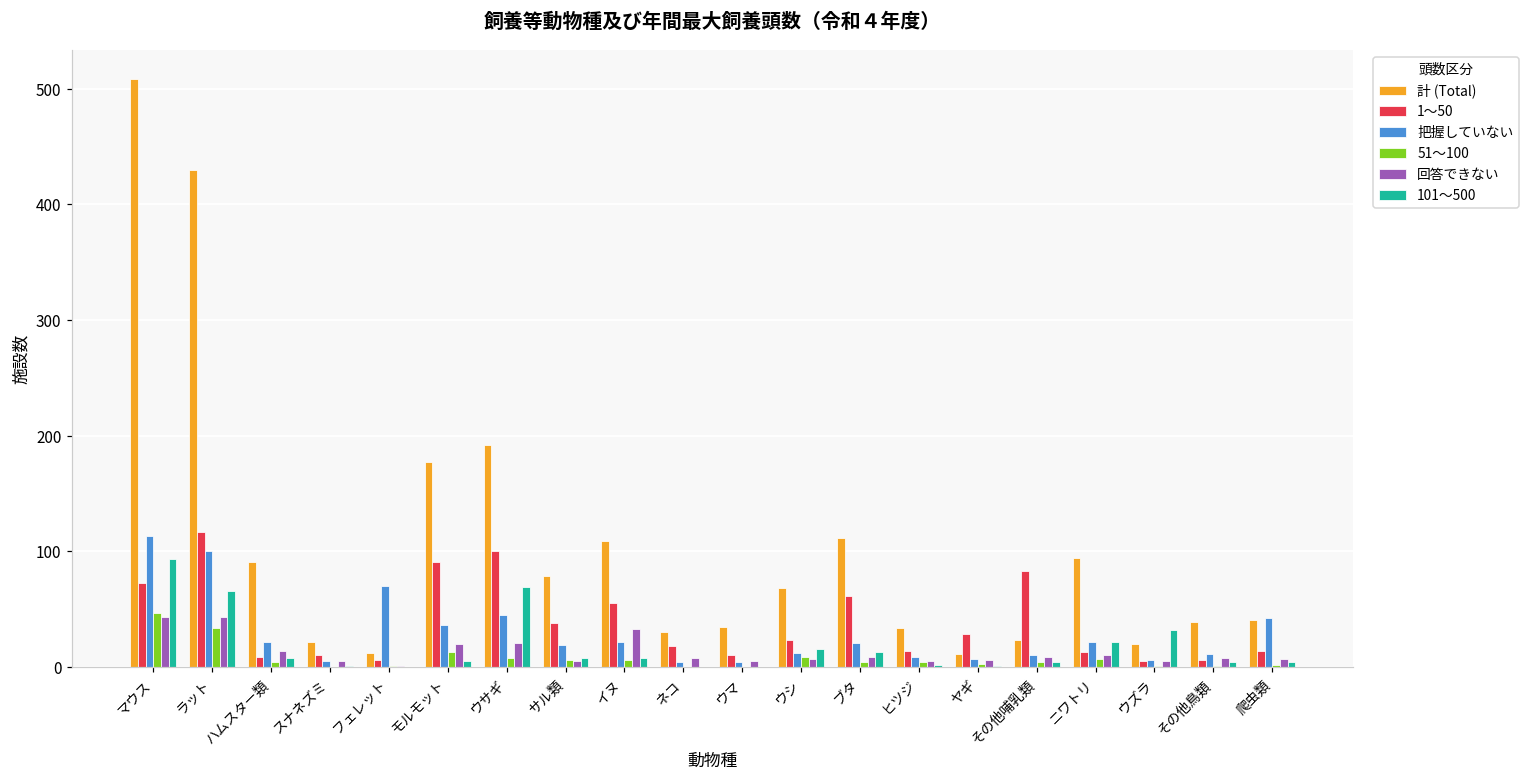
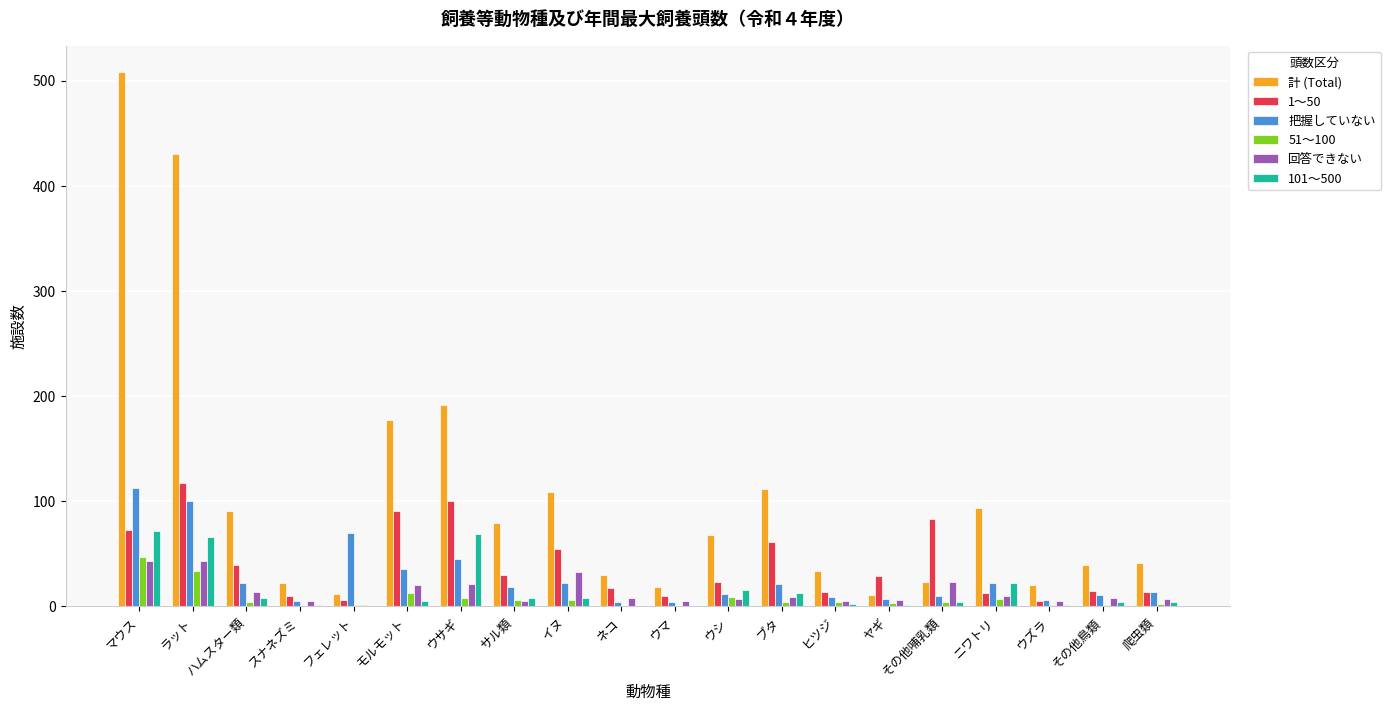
  {
    "計 (Total)": {
      "マウス": 508,
      "ラット": 430,
      "ハムスター類": 91,
      "スナネズミ": 22,
      "フェレット": 12,
      "モルモット": 177,
      "ウサギ": 192,
      "サル類": 79,
      "イヌ": 109,
      "ネコ": 30,
-     "ウマ": 35,
+     "ウマ": 19,
      "ウシ": 68,
      "ブタ": 112,
      "ヒツジ": 34,
      "ヤギ": 11,
      "その他哺乳類": 23,
      "ニワトリ": 94,
      "ウズラ": 20,
      "その他鳥類": 39,
      "爬虫類": 41
    },
    "1～50": {
      "マウス": 73,
      "ラット": 117,
-     "ハムスター類": 9,
+     "ハムスター類": 39,
      "スナネズミ": 10,
      "フェレット": 6,
      "モルモット": 91,
      "ウサギ": 100,
-     "サル類": 38,
+     "サル類": 30,
      "イヌ": 55,
      "ネコ": 18,
      "ウマ": 10,
      "ウシ": 23,
      "ブタ": 61,
      "ヒツジ": 14,
      "ヤギ": 29,
      "その他哺乳類": 83,
      "ニワトリ": 13,
      "ウズラ": 5,
-     "その他鳥類": 6,
+     "その他鳥類": 15,
      "爬虫類": 14
    },
    "把握していない": {
      "マウス": 113,
      "ラット": 100,
      "ハムスター類": 22,
      "スナネズミ": 5,
      "フェレット": 70,
      "モルモット": 36,
      "ウサギ": 45,
      "サル類": 19,
      "イヌ": 22,
      "ネコ": 4,
      "ウマ": 4,
      "ウシ": 12,
      "ブタ": 21,
      "ヒツジ": 9,
      "ヤギ": 7,
      "その他哺乳類": 10,
      "ニワトリ": 22,
      "ウズラ": 6,
      "その他鳥類": 11,
-     "爬虫類": 42
+     "爬虫類": 14
    },
    "51～100": {
      "マウス": 47,
      "ラット": 34,
      "ハムスター類": 4,
      "スナネズミ": 0,
      "モルモット": 13,
      "ウサギ": 8,
      "サル類": 6,
      "イヌ": 6,
      "ネコ": 0,
      "ウマ": 0,
      "ウシ": 9,
      "ブタ": 4,
      "ヒツジ": 4,
      "ヤギ": 3,
      "その他哺乳類": 4,
      "ニワトリ": 7
    },
    "回答できない": {
      "マウス": 43,
      "ラット": 43,
      "ハムスター類": 14,
      "スナネズミ": 5,
      "モルモット": 20,
      "ウサギ": 21,
      "サル類": 5,
      "イヌ": 33,
      "ネコ": 8,
      "ウマ": 5,
      "ウシ": 7,
      "ブタ": 9,
      "ヒツジ": 5,
      "ヤギ": 6,
-     "その他哺乳類": 9,
+     "その他哺乳類": 23,
      "ニワトリ": 10,
      "ウズラ": 5,
      "その他鳥類": 8,
      "爬虫類": 7
    },
    "101～500": {
-     "マウス": 93,
+     "マウス": 72,
      "ラット": 66,
      "ハムスター類": 8,
      "フェレット": 0,
      "モルモット": 5,
      "ウサギ": 69,
      "サル類": 8,
      "イヌ": 8,
      "ネコ": 0,
      "ウマ": 0,
      "ウシ": 16,
      "ブタ": 13,
      "その他哺乳類": 4,
      "ニワトリ": 22,
-     "ウズラ": 32,
+     "ウズラ": 1,
      "その他鳥類": 4,
      "爬虫類": 4
    }
  }
